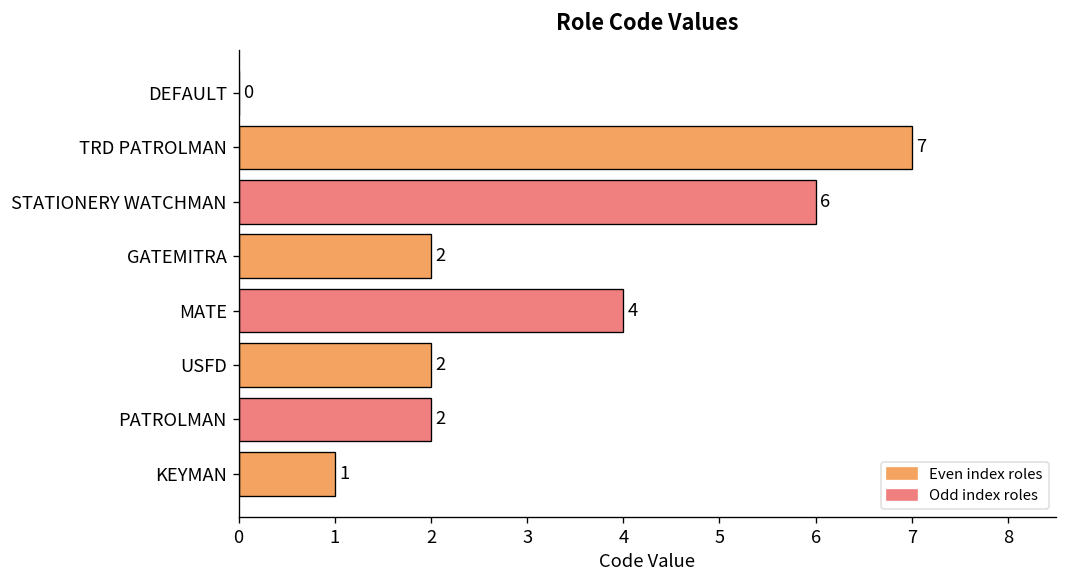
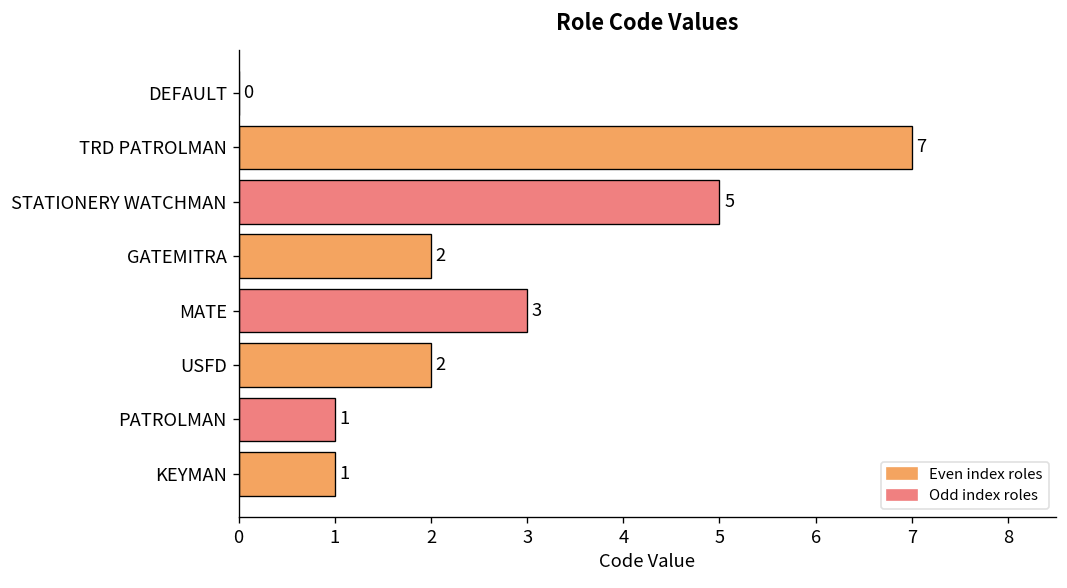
  {
    "DEFAULT": 0,
    "TRD PATROLMAN": 7,
-   "STATIONERY WATCHMAN": 6,
+   "STATIONERY WATCHMAN": 5,
    "GATEMITRA": 2,
-   "MATE": 4,
+   "MATE": 3,
    "USFD": 2,
-   "PATROLMAN": 2,
+   "PATROLMAN": 1,
    "KEYMAN": 1
  }
